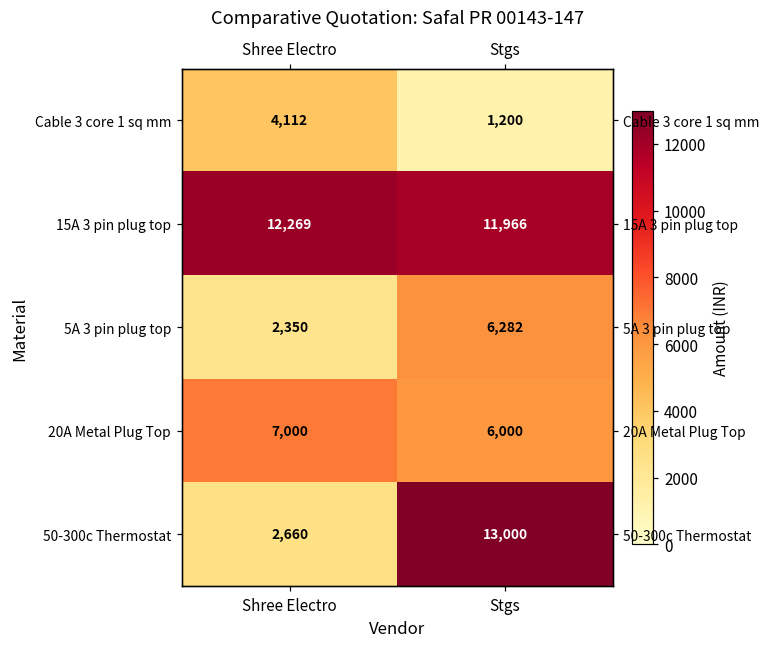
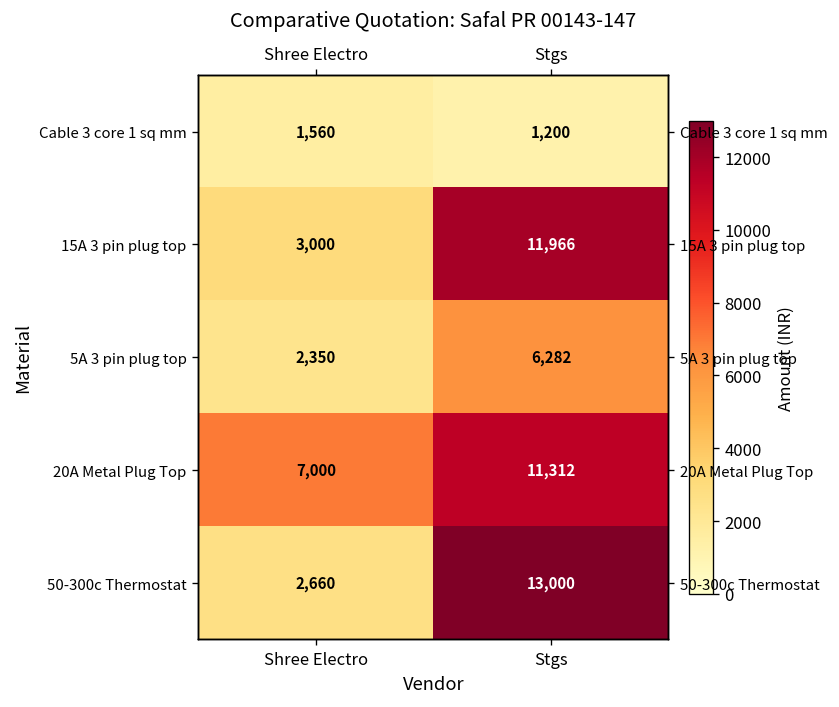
  {
    "Cable 3 core 1 sq mm": {
-     "Shree Electro": "4,112",
+     "Shree Electro": "1,560",
      "Stgs": "1,200"
    },
    "15A 3 pin plug top": {
-     "Shree Electro": "12,269",
+     "Shree Electro": "3,000",
      "Stgs": "11,966"
    },
    "5A 3 pin plug top": {
      "Shree Electro": "2,350",
      "Stgs": "6,282"
    },
    "20A Metal Plug Top": {
      "Shree Electro": "7,000",
-     "Stgs": "6,000"
+     "Stgs": "11,312"
    },
    "50-300c Thermostat": {
      "Shree Electro": "2,660",
      "Stgs": "13,000"
    }
  }
